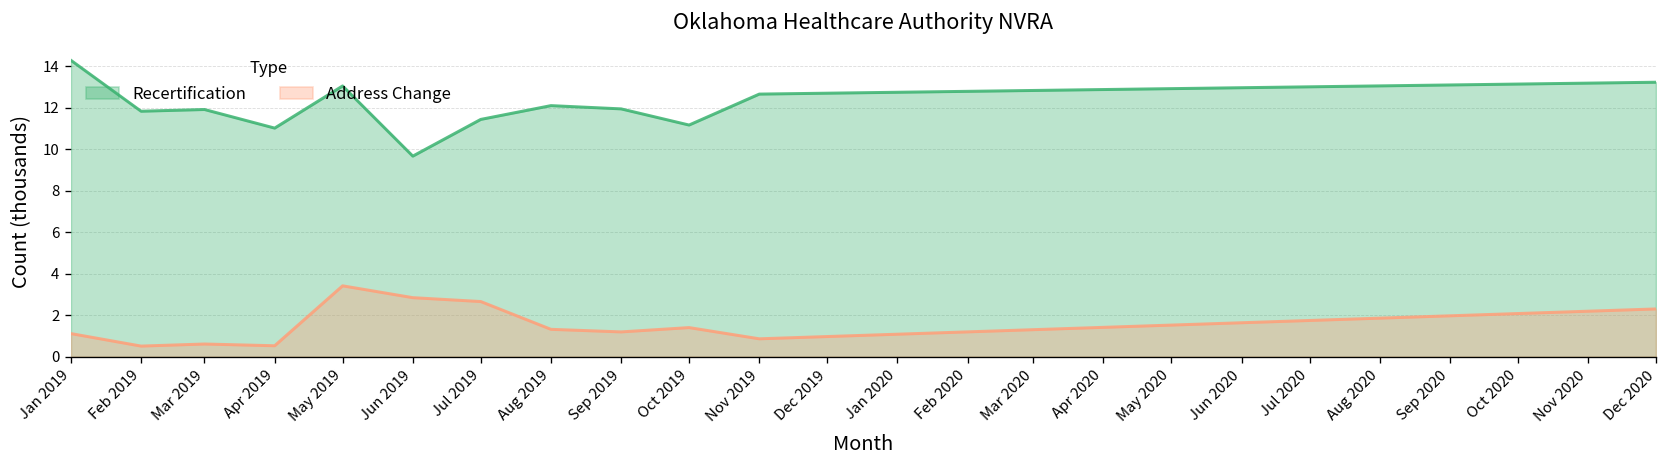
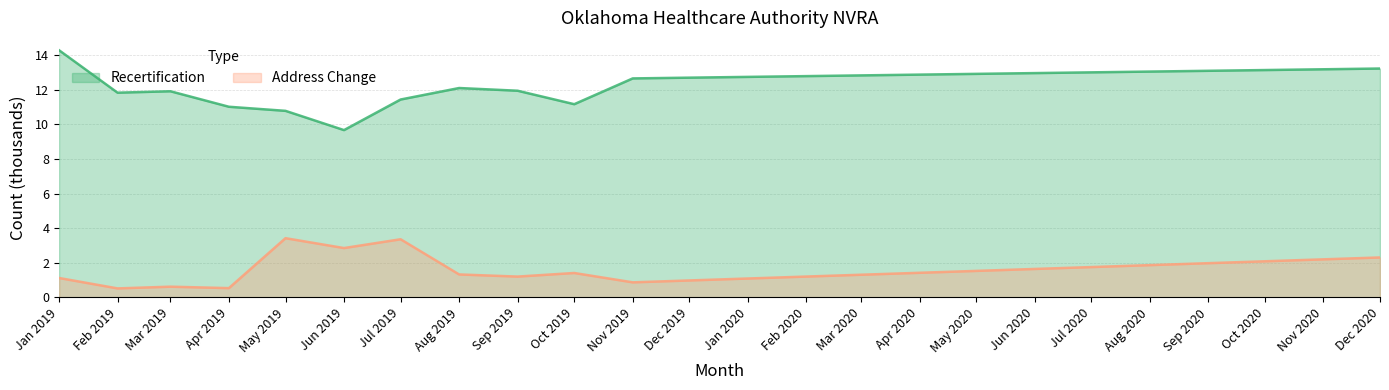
  {
    "Recertification": {
      "Jan 2019": 14.3,
      "Feb 2019": 11.8,
      "Mar 2019": 11.9,
      "Apr 2019": 11.0,
-     "May 2019": 13.1,
+     "May 2019": 10.8,
      "Jun 2019": 9.7,
      "Jul 2019": 11.4,
      "Aug 2019": 12.1,
      "Sep 2019": 12.0,
      "Oct 2019": 11.2,
      "Nov 2019": 12.7,
      "Dec 2020": 13.2
    },
    "Address Change": {
      "Jan 2019": 1.1,
      "Feb 2019": 0.5,
      "Mar 2019": 0.6,
      "Apr 2019": 0.5,
      "May 2019": 3.4,
      "Jun 2019": 2.9,
-     "Jul 2019": 2.7,
+     "Jul 2019": 3.4,
      "Aug 2019": 1.3,
      "Sep 2019": 1.2,
      "Oct 2019": 1.4,
      "Nov 2019": 0.9,
      "Dec 2020": 2.3
    }
  }
